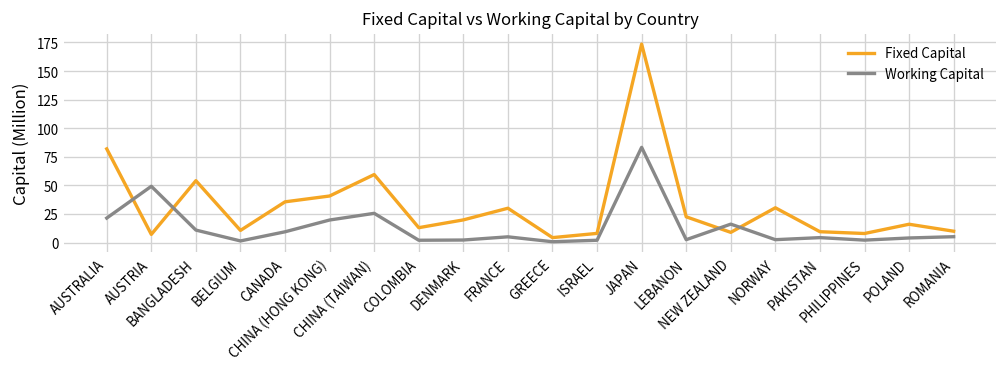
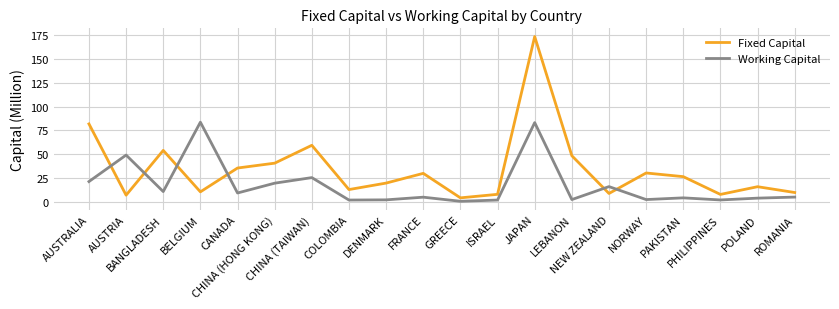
  {
    "Fixed Capital": {
      "AUSTRALIA": 80,
      "AUSTRIA": 10,
      "BANGLADESH": 50,
      "BELGIUM": 10,
      "CANADA": 40,
      "CHINA (HONG KONG)": 40,
      "CHINA (TAIWAN)": 60,
      "COLOMBIA": 10,
      "DENMARK": 20,
      "FRANCE": 30,
      "GREECE": 0,
      "ISRAEL": 10,
      "JAPAN": 170,
-     "LEBANON": 20,
+     "LEBANON": 50,
      "NEW ZEALAND": 10,
      "NORWAY": 30,
-     "PAKISTAN": 10,
+     "PAKISTAN": 30,
      "PHILIPPINES": 10,
      "POLAND": 20,
      "ROMANIA": 10
    },
    "Working Capital": {
      "AUSTRALIA": 20,
      "AUSTRIA": 50,
      "BANGLADESH": 10,
-     "BELGIUM": 0,
+     "BELGIUM": 80,
      "CANADA": 10,
      "CHINA (HONG KONG)": 20,
      "CHINA (TAIWAN)": 30,
      "COLOMBIA": 0,
      "DENMARK": 0,
      "FRANCE": 10,
      "GREECE": 0,
      "ISRAEL": 0,
      "JAPAN": 80,
      "LEBANON": 0,
      "NEW ZEALAND": 20,
      "NORWAY": 0,
      "PAKISTAN": 0,
      "PHILIPPINES": 0,
      "POLAND": 0,
      "ROMANIA": 10
    }
  }
